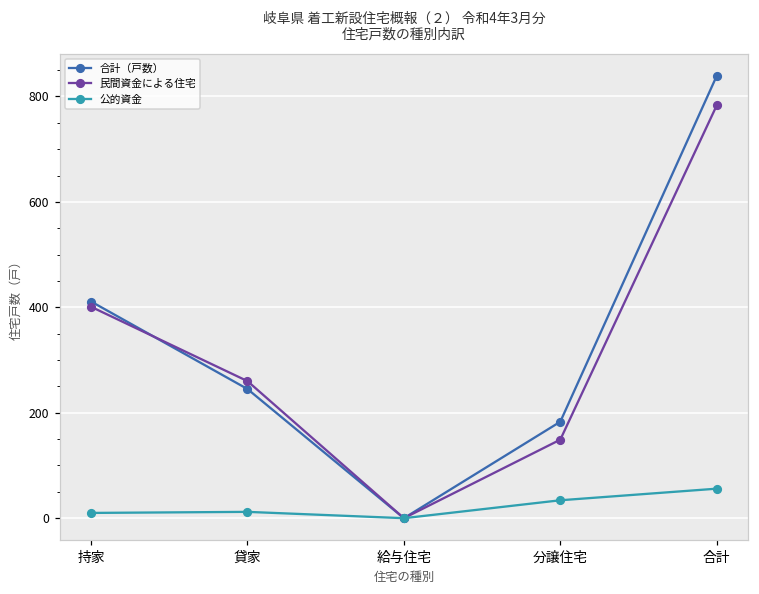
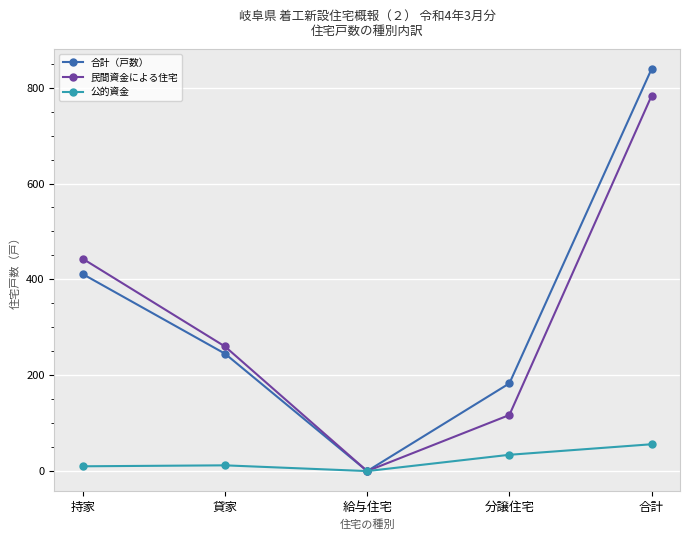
  {
    "民間資金による住宅": {
-     "持家": 400,
+     "持家": 440,
      "貸家": 260,
-     "分譲住宅": 150,
+     "分譲住宅": 120,
      "合計": 780
    }
  }
